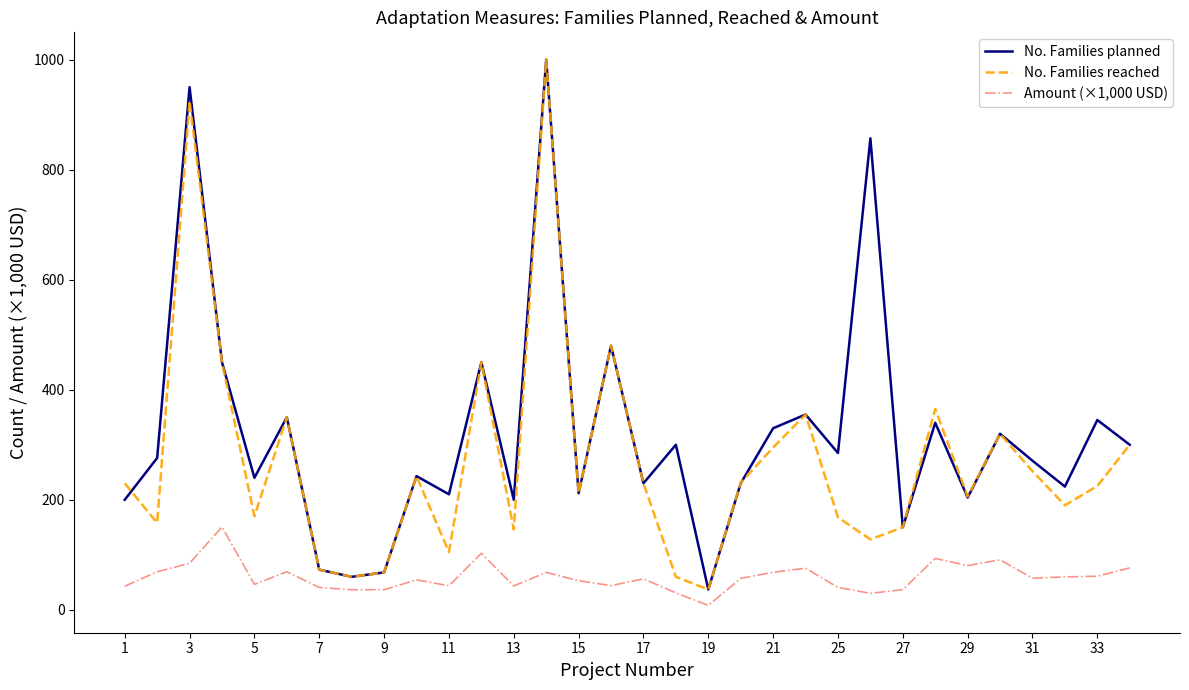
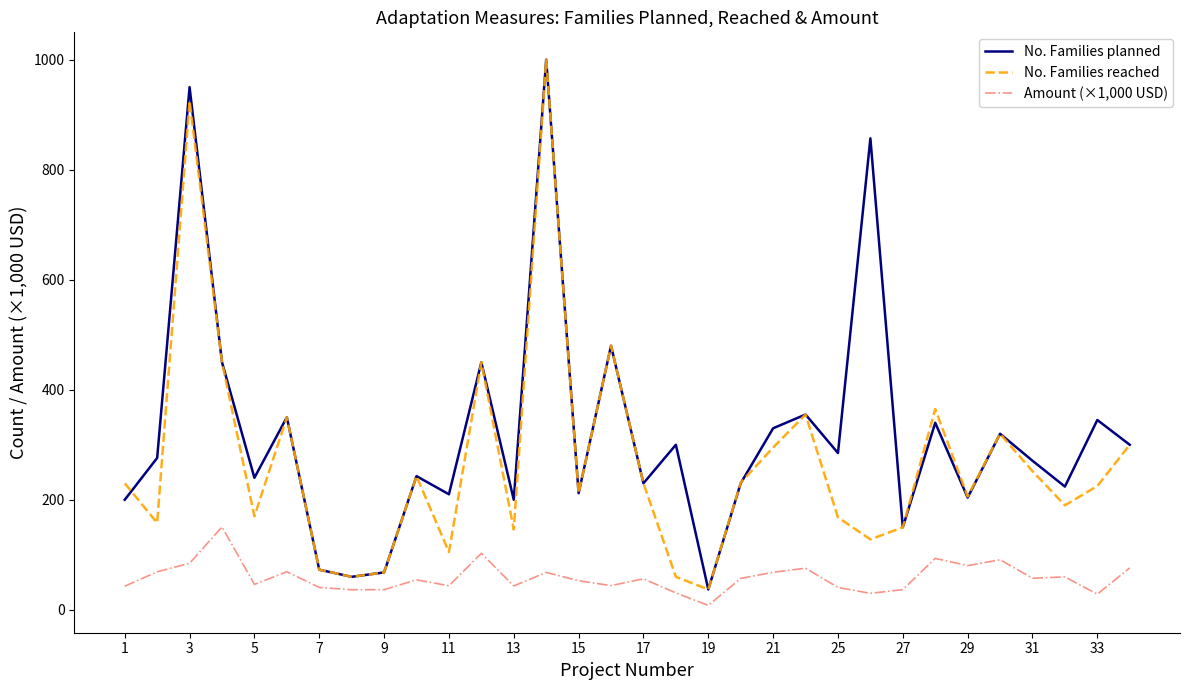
  {
    "No. Families planned": {
      "33": 350
    },
    "No. Families reached": {
      "33": 230
    },
    "Amount (×1,000 USD)": {
-     "33": 60
+     "33": 30
    }
  }
